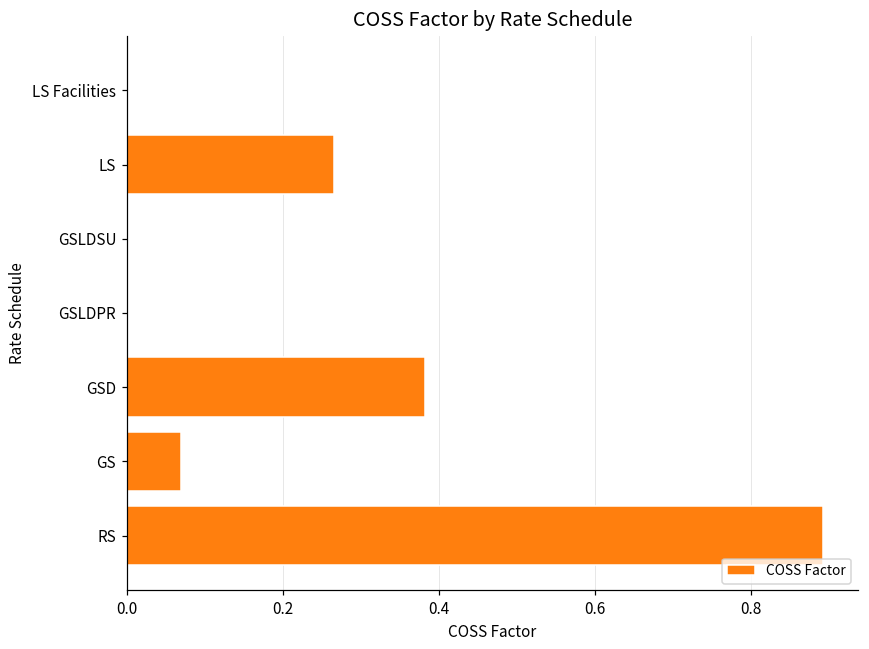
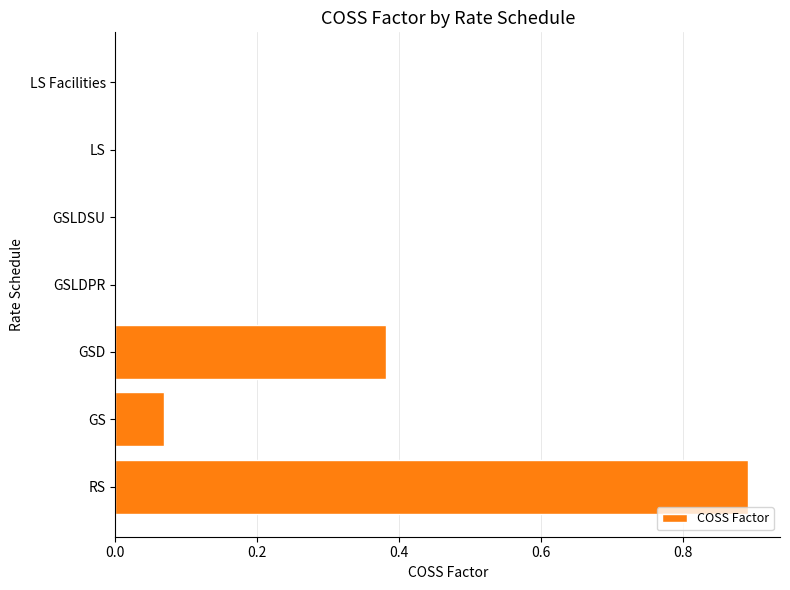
  {
    "LS Facilities": 0.00,
-   "LS": 0.26,
+   "LS": 0.00,
    "GSLDSU": 0.00,
    "GSLDPR": 0.00,
    "GSD": 0.38,
    "GS": 0.07,
    "RS": 0.89
  }
